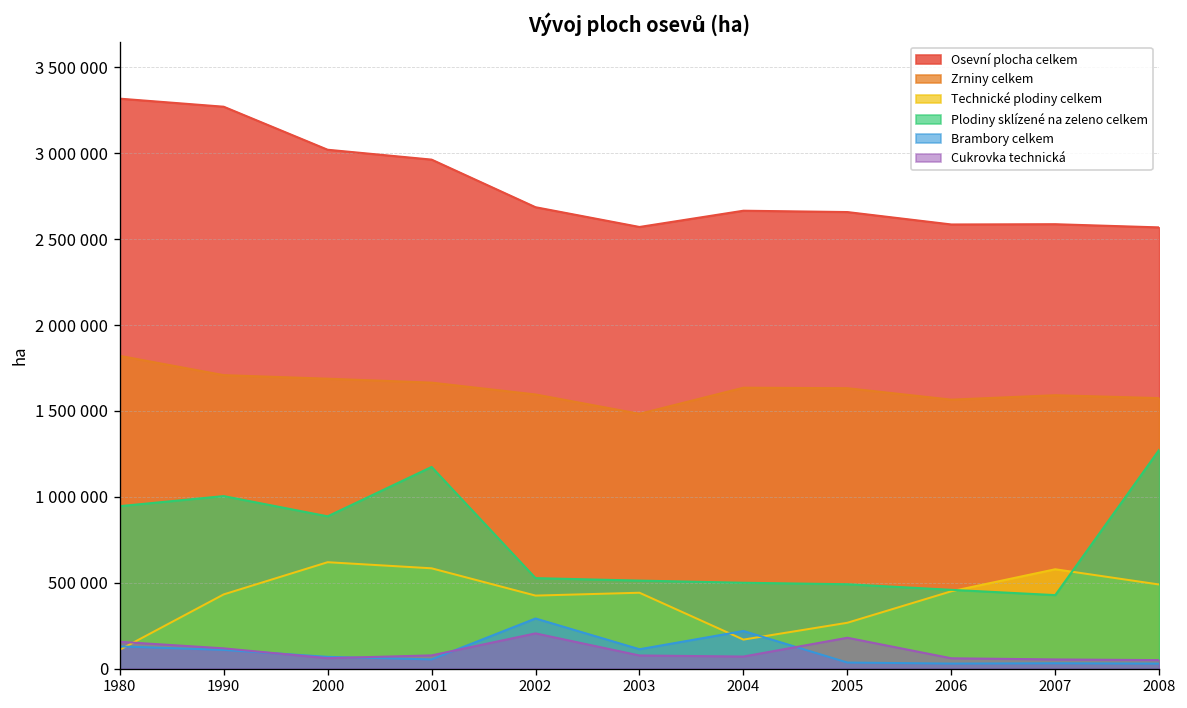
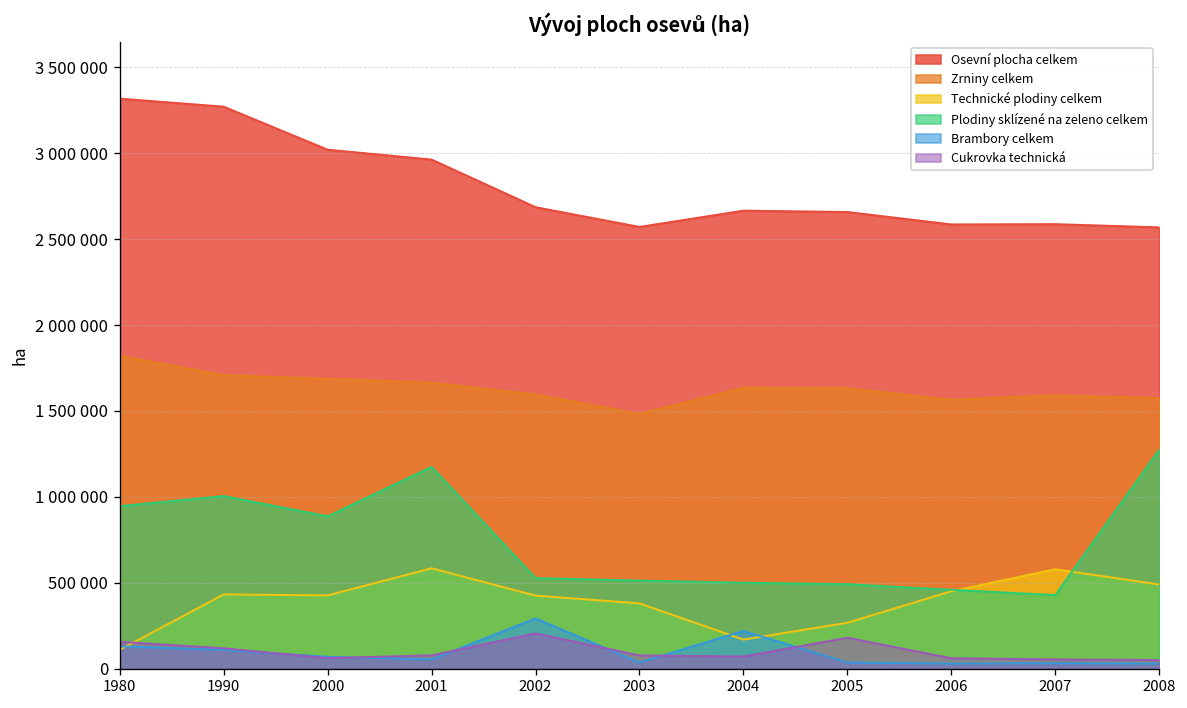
  {
    "Technické plodiny celkem": {
      "1980": 110000,
      "1990": 430000,
-     "2000": 620000,
+     "2000": 430000,
      "2001": 580000,
      "2002": 430000,
-     "2003": 440000,
+     "2003": 380000,
      "2004": 170000,
      "2005": 270000,
      "2007": 580000,
      "2008": 490000
    },
    "Plodiny sklízené na zeleno celkem": {
      "1980": 950000,
      "1990": 1000000,
      "2000": 890000,
      "2001": 1170000,
      "2002": 530000,
      "2003": 510000,
      "2004": 500000,
      "2005": 490000,
      "2007": 430000,
      "2008": 1270000
    },
    "Brambory celkem": {
      "1980": 130000,
      "2001": 50000,
      "2002": 290000,
-     "2003": 110000,
+     "2003": 40000,
      "2004": 220000,
      "2005": 40000,
      "2006": 30000,
      "2007": 30000,
      "2008": 30000
    },
    "Cukrovka technická": {
      "1980": 160000,
      "2001": 80000,
      "2002": 210000,
      "2003": 80000,
      "2004": 70000,
      "2005": 180000,
      "2006": 60000,
      "2007": 50000,
      "2008": 50000
    }
  }
